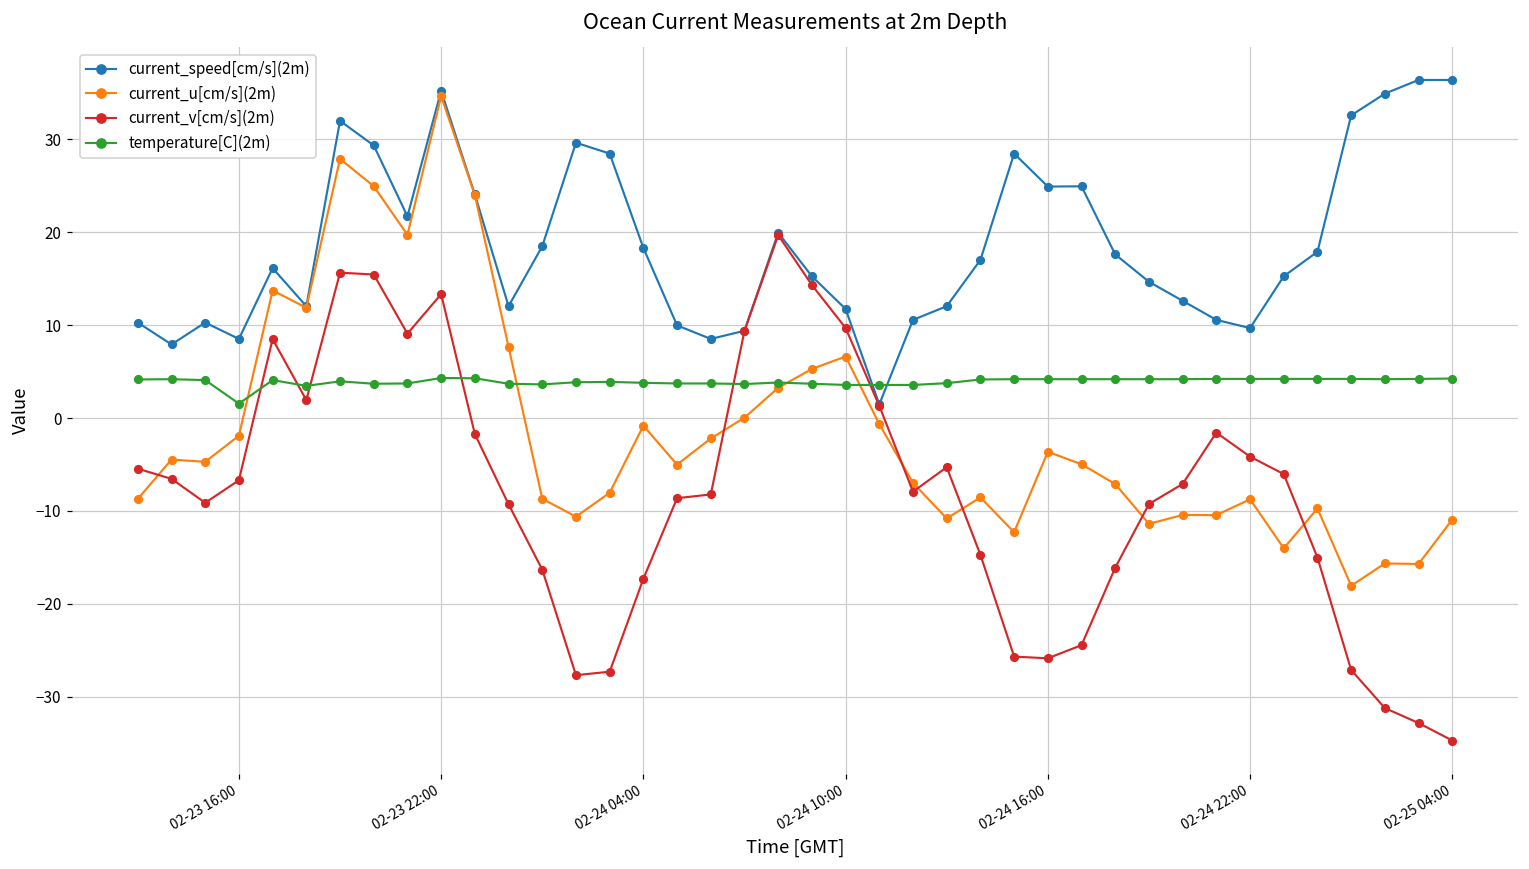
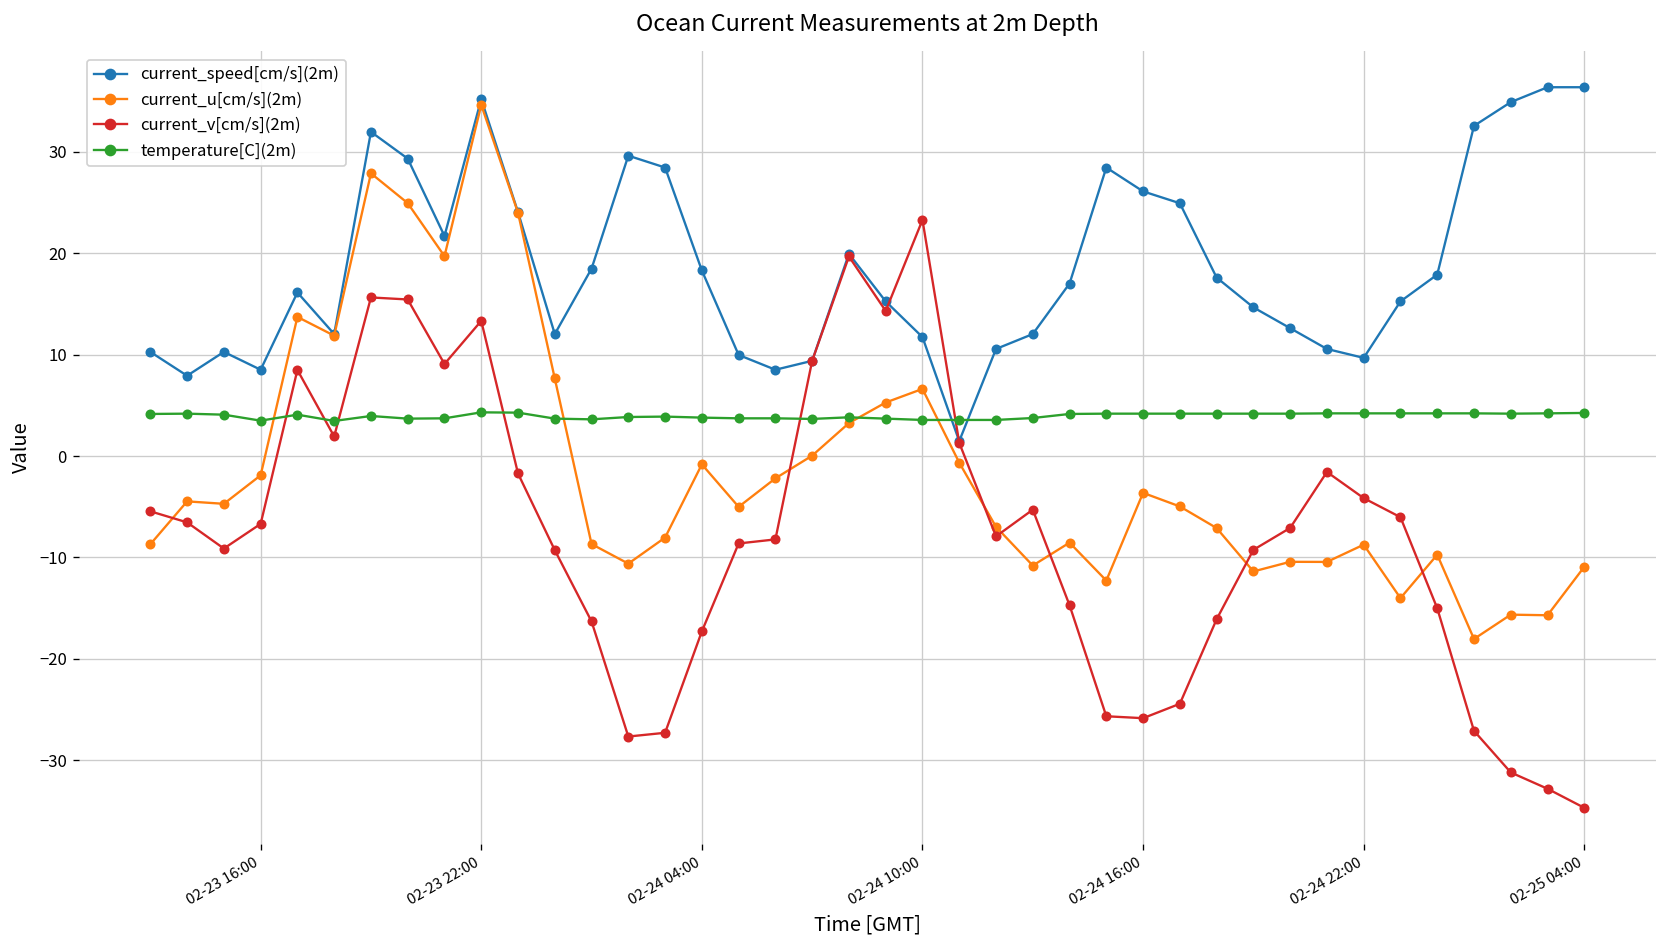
  {
    "current_speed[cm/s](2m)": {
      "02-23 16:00": 9,
      "02-23 22:00": 35,
      "02-24 04:00": 18,
      "02-24 10:00": 12,
-     "02-24 16:00": 25,
+     "02-24 16:00": 26,
      "02-24 22:00": 10,
      "02-25 04:00": 36
    },
    "current_u[cm/s](2m)": {
      "02-23 16:00": -2,
      "02-23 22:00": 35,
      "02-24 04:00": -1,
      "02-24 10:00": 7,
      "02-24 16:00": -4,
      "02-24 22:00": -9,
      "02-25 04:00": -11
    },
    "current_v[cm/s](2m)": {
      "02-23 16:00": -7,
      "02-23 22:00": 13,
      "02-24 04:00": -17,
-     "02-24 10:00": 10,
+     "02-24 10:00": 23,
      "02-24 16:00": -26,
      "02-24 22:00": -4,
      "02-25 04:00": -35
    },
    "temperature[C](2m)": {
-     "02-23 16:00": 2,
+     "02-23 16:00": 3,
      "02-23 22:00": 4,
      "02-24 04:00": 4,
      "02-24 10:00": 4,
      "02-24 16:00": 4,
      "02-24 22:00": 4,
      "02-25 04:00": 4
    }
  }
